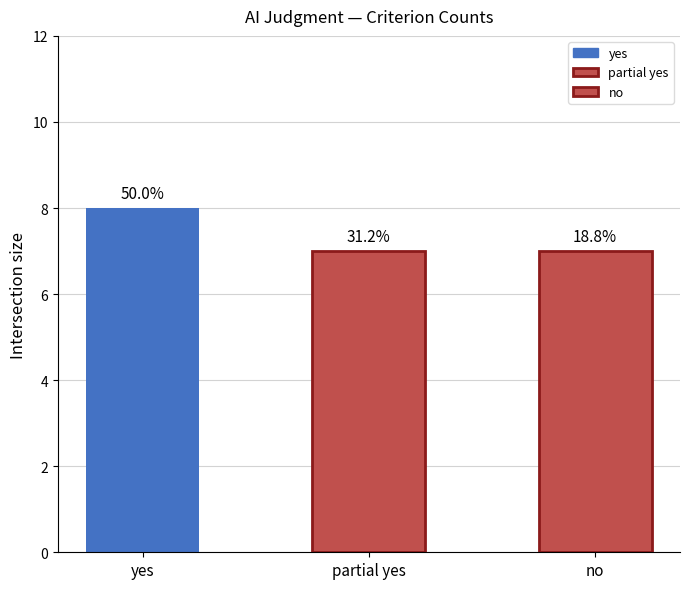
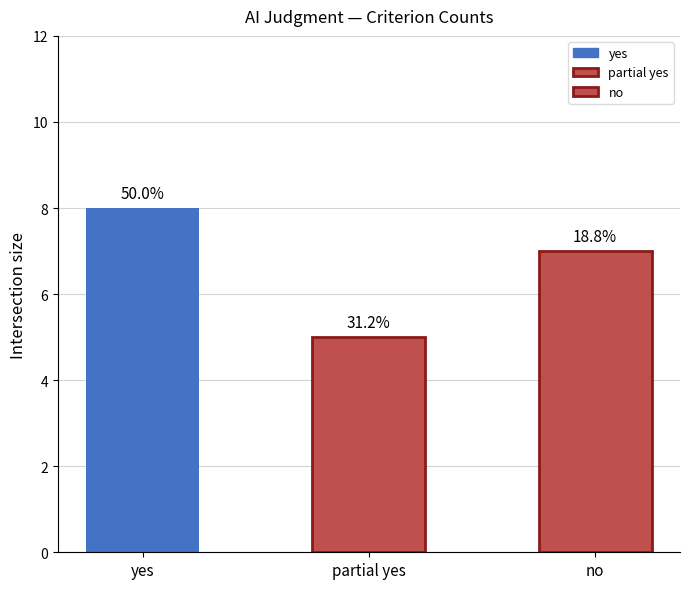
  {
-   "partial yes": 7
+   "partial yes": 5
  }
